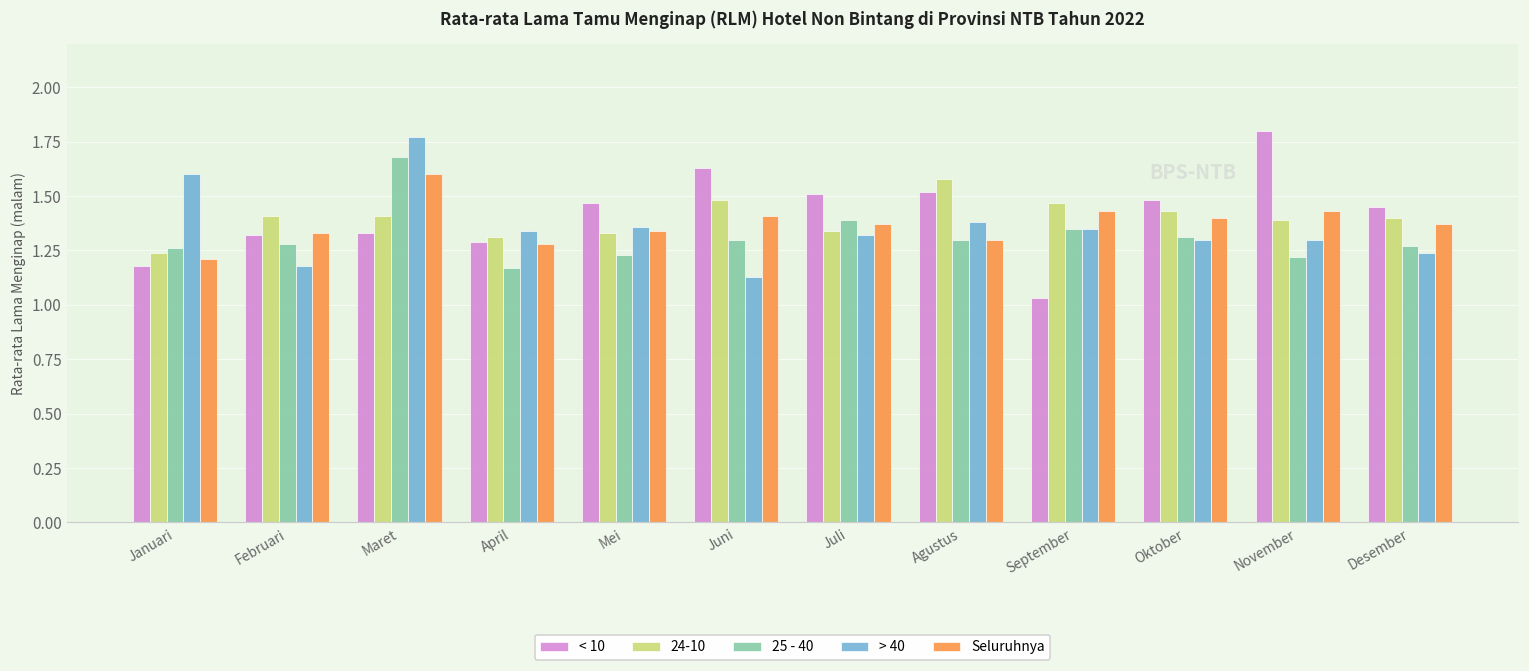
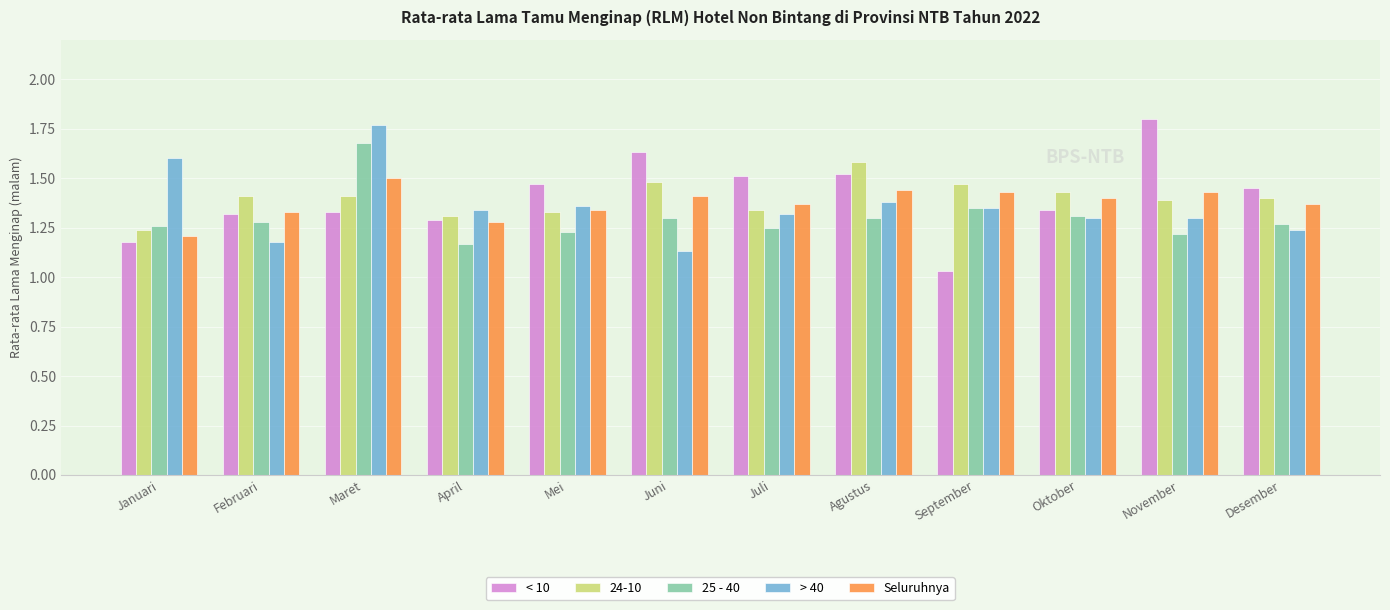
  {
    "< 10": {
      "Januari": 1.18,
      "Februari": 1.32,
      "Maret": 1.33,
      "April": 1.29,
      "Mei": 1.47,
      "Juni": 1.63,
      "Juli": 1.51,
      "Agustus": 1.52,
      "September": 1.03,
-     "Oktober": 1.48,
+     "Oktober": 1.34,
      "November": 1.80,
      "Desember": 1.45
    },
    "24-10": {
      "Januari": 1.24,
      "Februari": 1.41,
      "Maret": 1.41,
      "April": 1.31,
      "Mei": 1.33,
      "Juni": 1.48,
      "Juli": 1.34,
      "Agustus": 1.58,
      "September": 1.47,
      "Oktober": 1.43,
      "November": 1.39,
      "Desember": 1.40
    },
    "25 - 40": {
      "Januari": 1.26,
      "Februari": 1.28,
      "Maret": 1.68,
      "April": 1.17,
      "Mei": 1.23,
      "Juni": 1.30,
-     "Juli": 1.39,
+     "Juli": 1.25,
      "Agustus": 1.30,
      "September": 1.35,
      "Oktober": 1.31,
      "November": 1.22,
      "Desember": 1.27
    },
    "> 40": {
      "Januari": 1.60,
      "Februari": 1.18,
      "Maret": 1.77,
      "April": 1.34,
      "Mei": 1.36,
      "Juni": 1.13,
      "Juli": 1.32,
      "Agustus": 1.38,
      "September": 1.35,
      "Oktober": 1.30,
      "November": 1.30,
      "Desember": 1.24
    },
    "Seluruhnya": {
      "Januari": 1.21,
      "Februari": 1.33,
-     "Maret": 1.6,
+     "Maret": 1.5,
      "April": 1.28,
      "Mei": 1.34,
      "Juni": 1.41,
      "Juli": 1.37,
-     "Agustus": 1.30,
+     "Agustus": 1.44,
      "September": 1.43,
      "Oktober": 1.40,
      "November": 1.43,
      "Desember": 1.37
    }
  }
